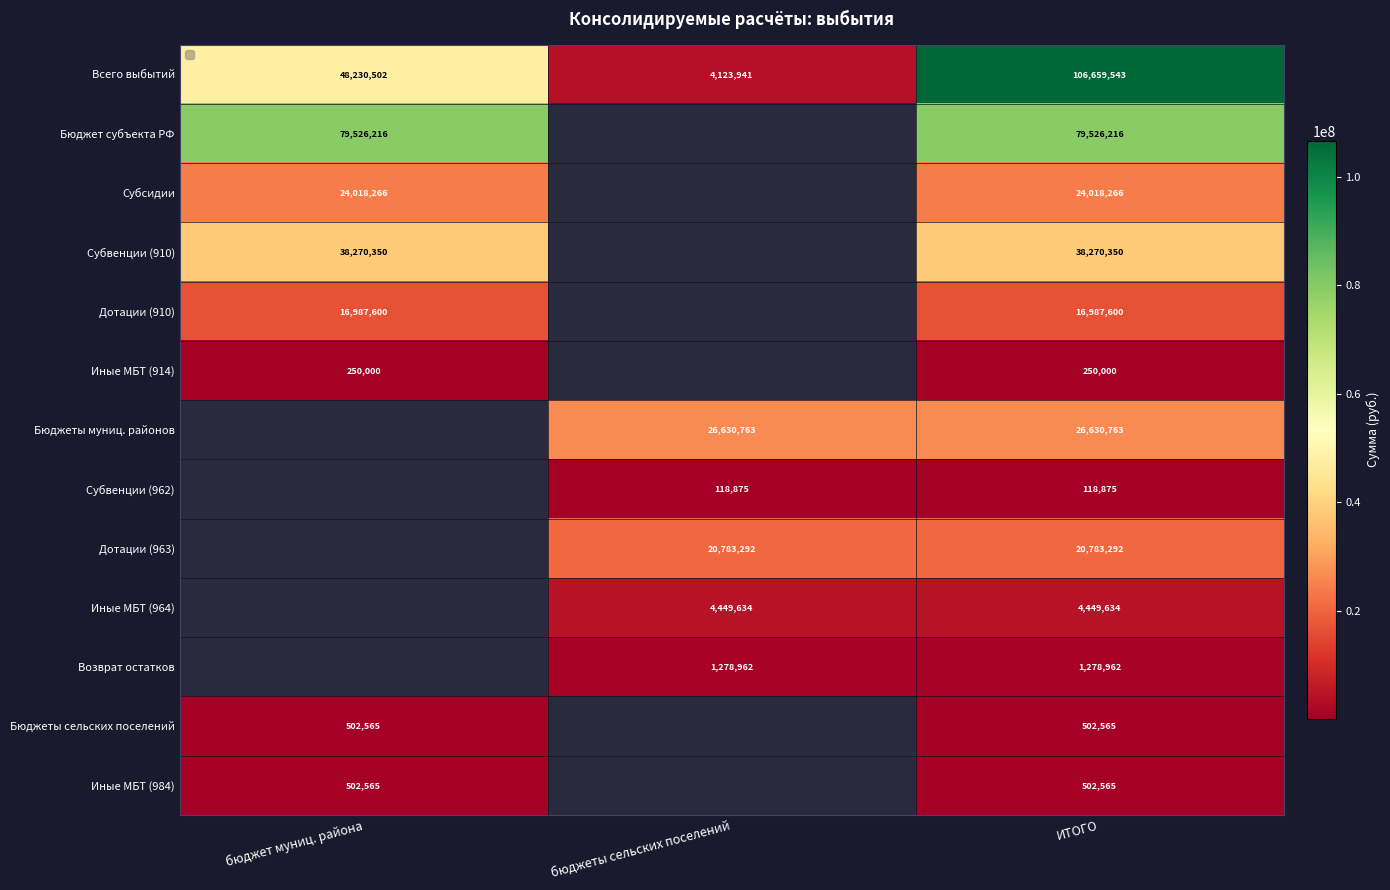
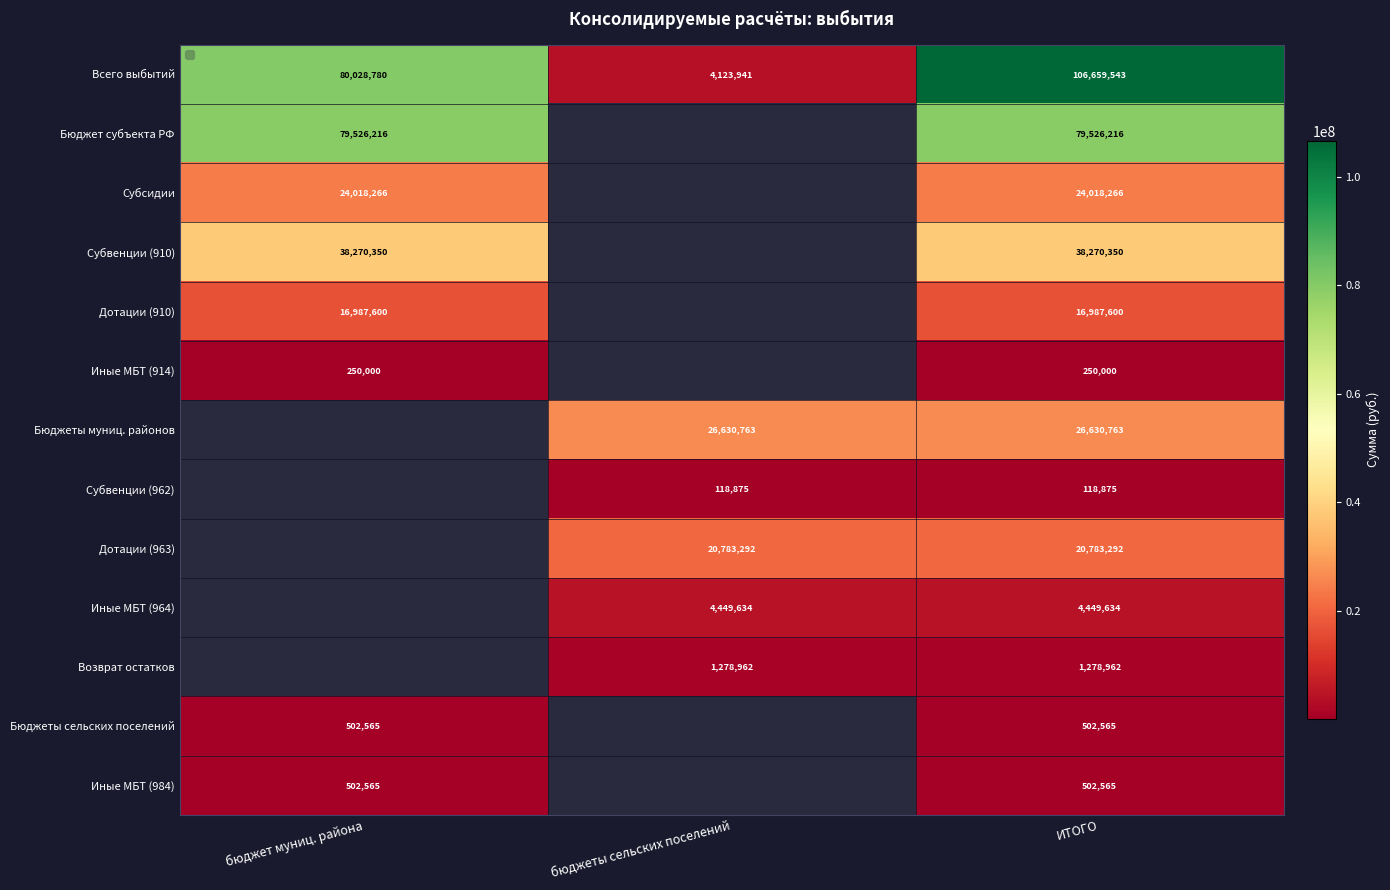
  {
    "Всего выбытий": {
-     "бюджет муниц. района": "48,230,502",
+     "бюджет муниц. района": "80,028,780",
      "бюджеты сельских поселений": "4,123,941",
      "ИТОГО": "106,659,543"
    },
    "Бюджет субъекта РФ": {
      "бюджет муниц. района": "79,526,216",
      "ИТОГО": "79,526,216"
    },
    "Субсидии": {
      "бюджет муниц. района": "24,018,266",
      "ИТОГО": "24,018,266"
    },
    "Субвенции (910)": {
      "бюджет муниц. района": "38,270,350",
      "ИТОГО": "38,270,350"
    },
    "Дотации (910)": {
      "бюджет муниц. района": "16,987,600",
      "ИТОГО": "16,987,600"
    },
    "Иные МБТ (914)": {
      "бюджет муниц. района": "250,000",
      "ИТОГО": "250,000"
    },
    "Бюджеты муниц. районов": {
      "бюджеты сельских поселений": "26,630,763",
      "ИТОГО": "26,630,763"
    },
    "Субвенции (962)": {
      "бюджеты сельских поселений": "118,875",
      "ИТОГО": "118,875"
    },
    "Дотации (963)": {
      "бюджеты сельских поселений": "20,783,292",
      "ИТОГО": "20,783,292"
    },
    "Иные МБТ (964)": {
      "бюджеты сельских поселений": "4,449,634",
      "ИТОГО": "4,449,634"
    },
    "Возврат остатков": {
      "бюджеты сельских поселений": "1,278,962",
      "ИТОГО": "1,278,962"
    },
    "Бюджеты сельских поселений": {
      "бюджет муниц. района": "502,565",
      "ИТОГО": "502,565"
    },
    "Иные МБТ (984)": {
      "бюджет муниц. района": "502,565",
      "ИТОГО": "502,565"
    }
  }
